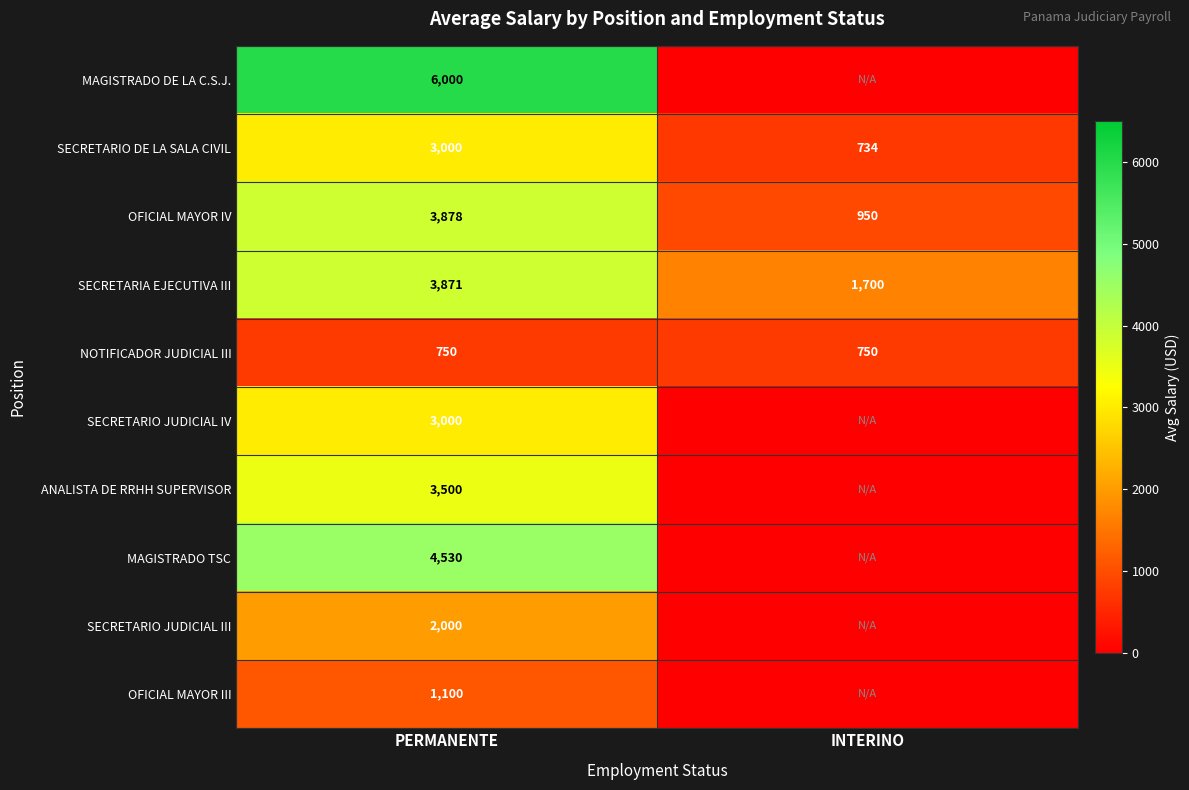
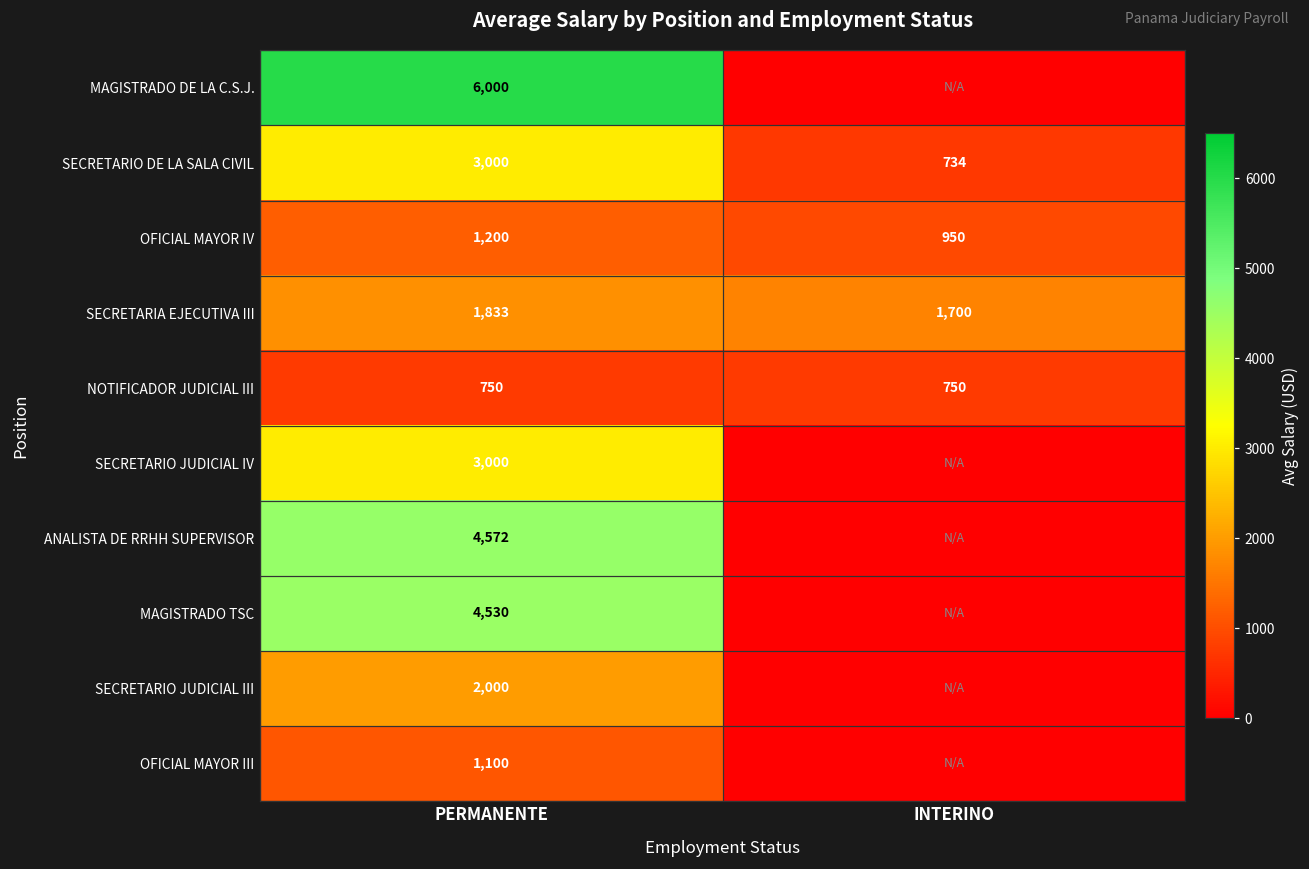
  {
    "MAGISTRADO DE LA C.S.J.": {
      "PERMANENTE": "6,000"
    },
    "SECRETARIO DE LA SALA CIVIL": {
      "PERMANENTE": "3,000",
      "INTERINO": "734"
    },
    "OFICIAL MAYOR IV": {
-     "PERMANENTE": "3,878",
+     "PERMANENTE": "1,200",
      "INTERINO": "950"
    },
    "SECRETARIA EJECUTIVA III": {
-     "PERMANENTE": "3,871",
+     "PERMANENTE": "1,833",
      "INTERINO": "1,700"
    },
    "NOTIFICADOR JUDICIAL III": {
      "PERMANENTE": "750",
      "INTERINO": "750"
    },
    "SECRETARIO JUDICIAL IV": {
      "PERMANENTE": "3,000"
    },
    "ANALISTA DE RRHH SUPERVISOR": {
-     "PERMANENTE": "3,500"
+     "PERMANENTE": "4,572"
    },
    "MAGISTRADO TSC": {
      "PERMANENTE": "4,530"
    },
    "SECRETARIO JUDICIAL III": {
      "PERMANENTE": "2,000"
    },
    "OFICIAL MAYOR III": {
      "PERMANENTE": "1,100"
    }
  }
